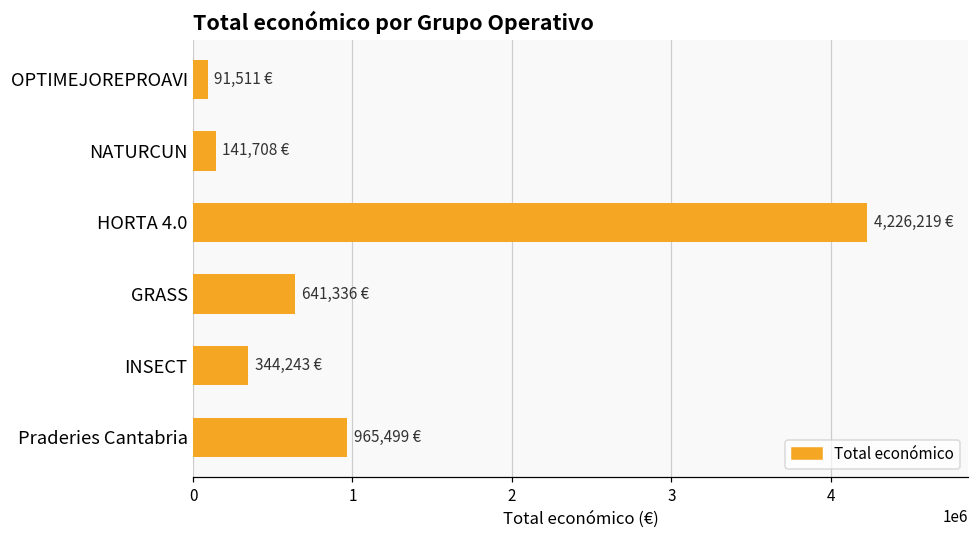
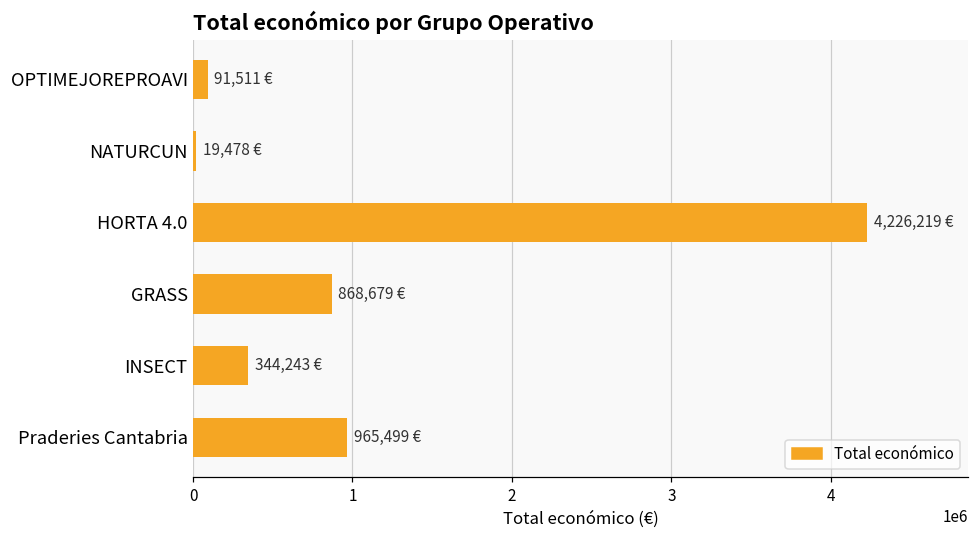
  {
    "OPTIMEJOREPROAVI": "91,511",
-   "NATURCUN": "141,708",
+   "NATURCUN": "19,478",
    "HORTA 4.0": "4,226,219",
-   "GRASS": "641,336",
+   "GRASS": "868,679",
    "INSECT": "344,243",
    "Praderies Cantabria": "965,499"
  }
